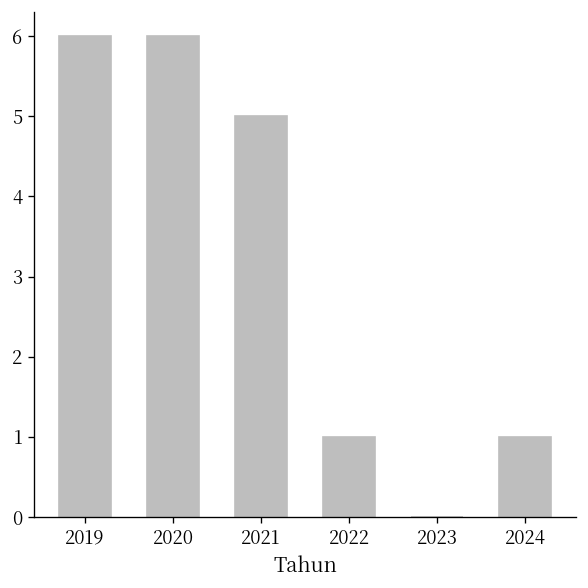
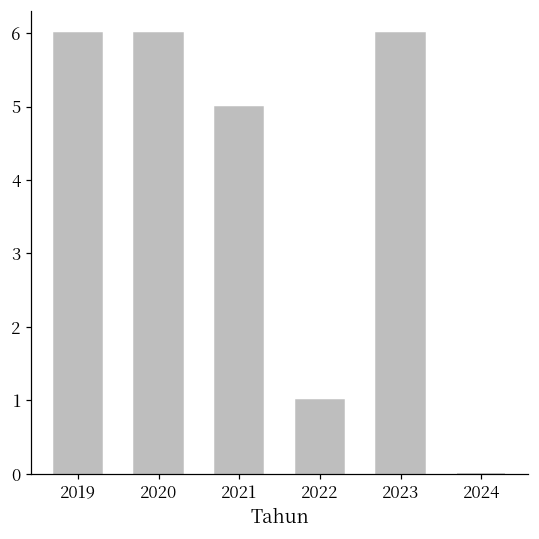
  {
    "2019": 6,
    "2020": 6,
    "2021": 5,
    "2022": 1,
-   "2023": 0,
-   "2024": 1
+   "2023": 6,
+   "2024": 0
  }
